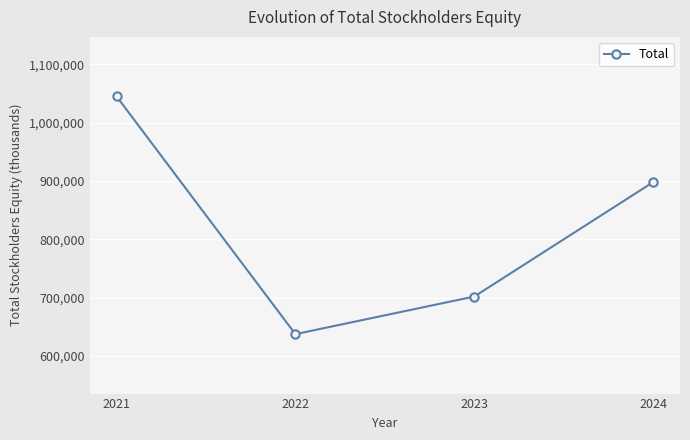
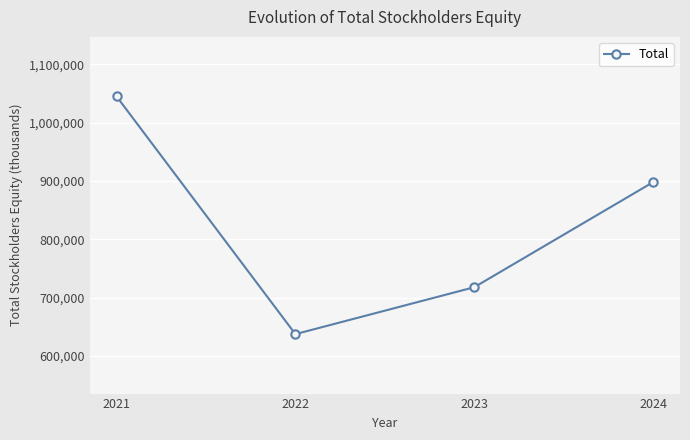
  {
    "2021": "1,050,000",
    "2022": "640,000",
-   "2023": "700,000",
+   "2023": "720,000",
    "2024": "900,000"
  }
